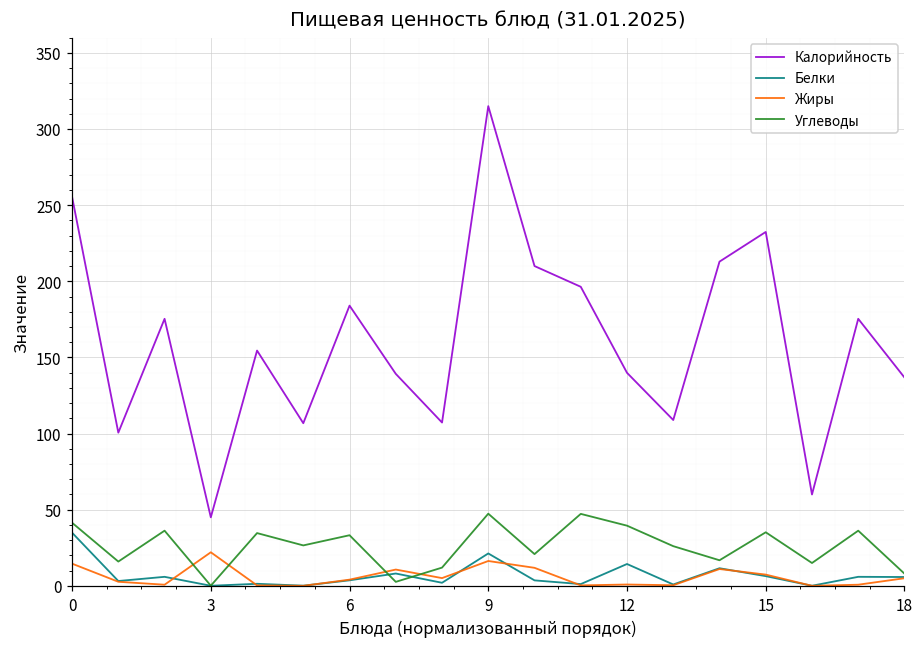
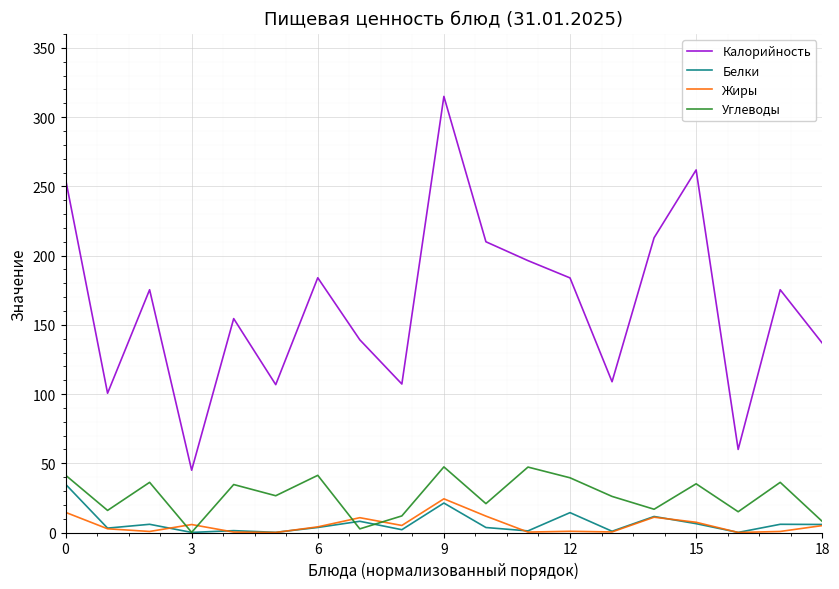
  {
    "Калорийность": {
      "0": 255,
      "3": 45,
      "6": 184,
      "9": 315,
-     "12": 140,
-     "15": 232,
+     "12": 184,
+     "15": 262,
      "18": 137
    },
    "Белки": {
      "0": 35,
      "9": 21,
      "12": 14
    },
    "Жиры": {
      "0": 15,
-     "3": 22,
-     "9": 16,
+     "3": 6,
+     "9": 24,
      "12": 1
    },
    "Углеводы": {
      "0": 41,
-     "6": 33,
+     "6": 41,
      "9": 47,
      "12": 40,
      "15": 35,
      "18": 8
    }
  }
